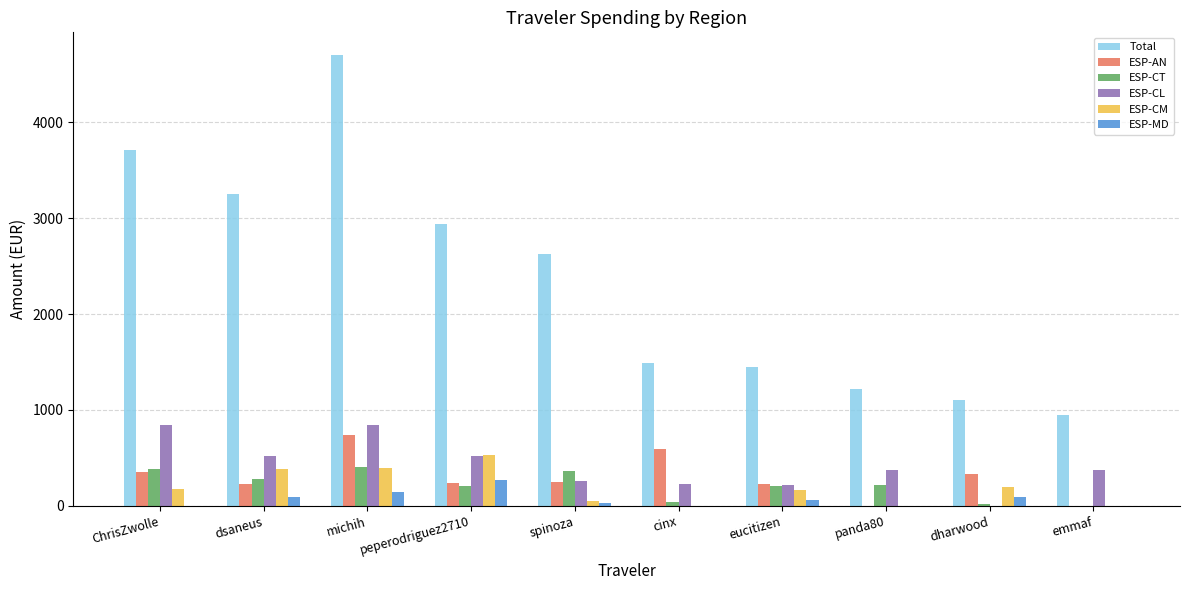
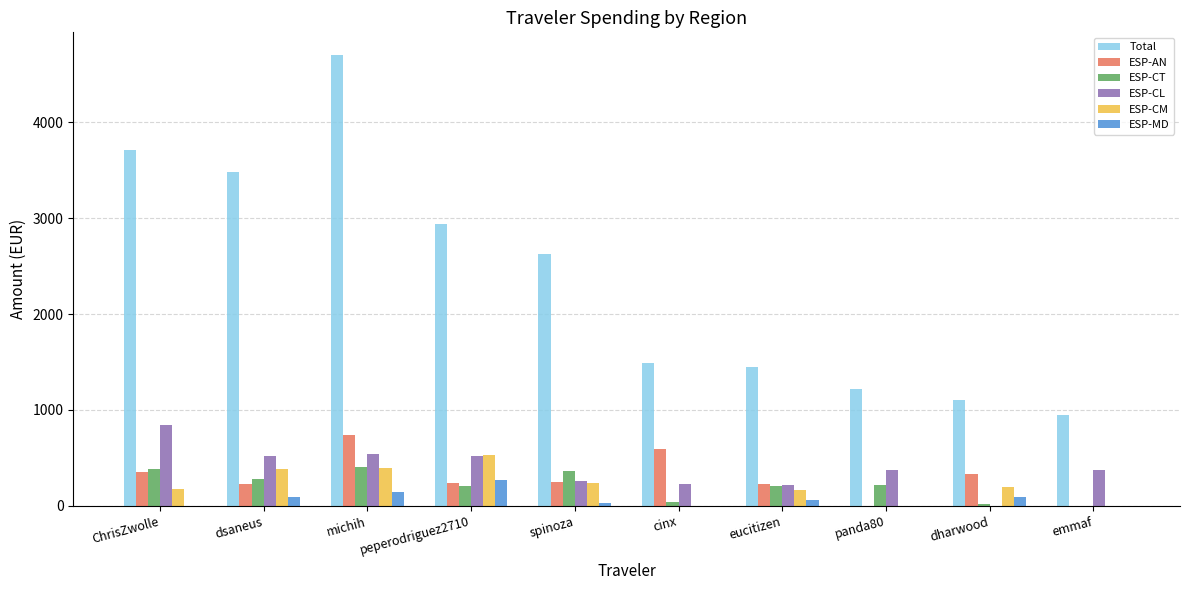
  {
    "Total": {
      "ChrisZwolle": 3700,
-     "dsaneus": 3300,
+     "dsaneus": 3500,
      "michih": 4700,
      "peperodriguez2710": 2900,
      "spinoza": 2600,
      "cinx": 1500,
      "eucitizen": 1400,
      "panda80": 1200,
      "dharwood": 1100,
      "emmaf": 900
    },
    "ESP-AN": {
      "ChrisZwolle": 400,
      "dsaneus": 200,
      "michih": 700,
      "peperodriguez2710": 200,
      "spinoza": 200,
      "cinx": 600,
      "eucitizen": 200,
      "panda80": 0,
      "dharwood": 300,
      "emmaf": 0
    },
    "ESP-CT": {
      "ChrisZwolle": 400,
      "dsaneus": 300,
      "michih": 400,
      "peperodriguez2710": 200,
      "spinoza": 400,
      "cinx": 0,
      "eucitizen": 200,
      "panda80": 200,
      "emmaf": 0
    },
    "ESP-CL": {
      "ChrisZwolle": 800,
      "dsaneus": 500,
-     "michih": 800,
+     "michih": 500,
      "peperodriguez2710": 500,
      "spinoza": 300,
      "cinx": 200,
      "eucitizen": 200,
      "panda80": 400,
      "dharwood": 0,
      "emmaf": 400
    },
    "ESP-CM": {
      "ChrisZwolle": 200,
      "dsaneus": 400,
      "michih": 400,
      "peperodriguez2710": 500,
-     "spinoza": 0,
+     "spinoza": 200,
      "cinx": 0,
      "eucitizen": 200,
      "panda80": 0,
      "dharwood": 200,
      "emmaf": 0
    },
    "ESP-MD": {
      "ChrisZwolle": 0,
      "dsaneus": 100,
      "michih": 200,
      "peperodriguez2710": 300,
      "spinoza": 0,
      "cinx": 0,
      "eucitizen": 100,
      "panda80": 0,
      "dharwood": 100,
      "emmaf": 0
    }
  }
